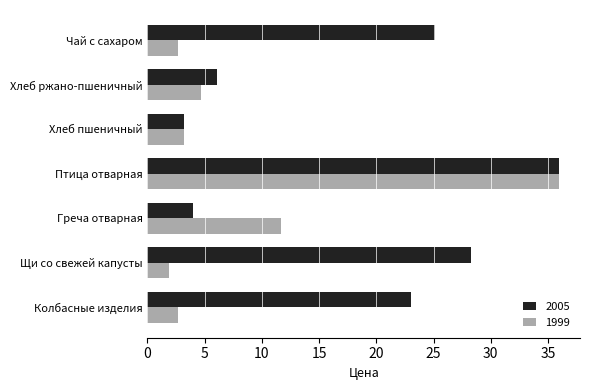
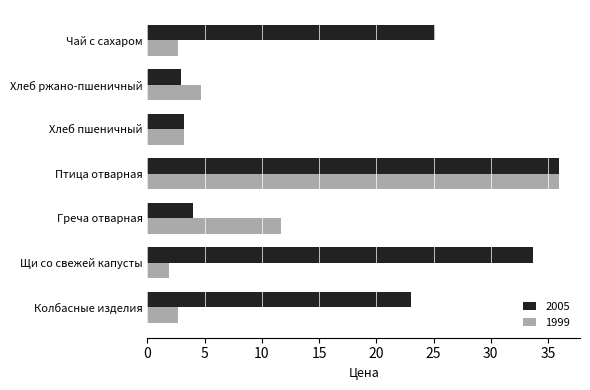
  {
    "2005": {
      "Чай с сахаром": 25.1,
-     "Хлеб ржано-пшеничный": 6.0,
+     "Хлеб ржано-пшеничный": 2.9,
      "Хлеб пшеничный": 3.2,
      "Птица отварная": 36.0,
      "Греча отварная": 4.0,
-     "Щи со свежей капусты": 28.3,
+     "Щи со свежей капусты": 33.7,
      "Колбасные изделия": 23.0
    },
    "1999": {
      "Чай с сахаром": 2.7,
      "Хлеб ржано-пшеничный": 4.7,
      "Хлеб пшеничный": 3.2,
      "Птица отварная": 36.0,
      "Греча отварная": 11.7,
      "Щи со свежей капусты": 1.9,
      "Колбасные изделия": 2.7
    }
  }
